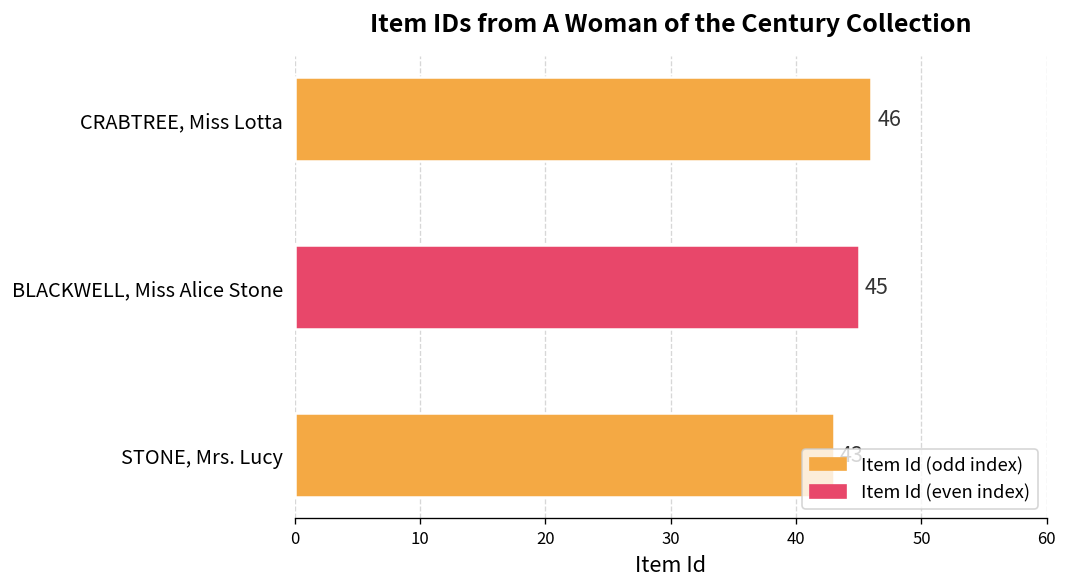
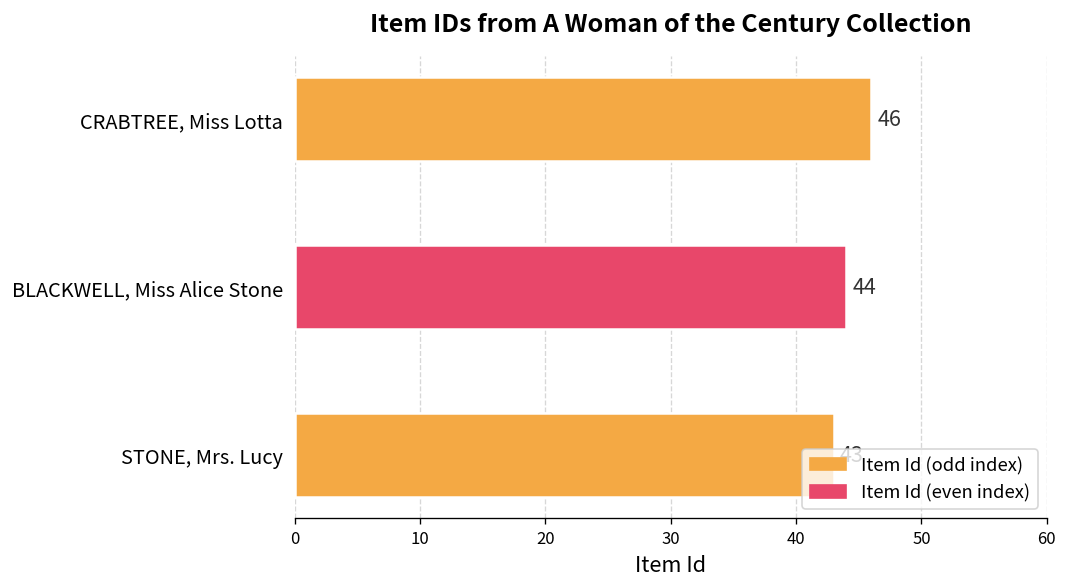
  {
    "CRABTREE, Miss Lotta": 46,
-   "BLACKWELL, Miss Alice Stone": 45
+   "BLACKWELL, Miss Alice Stone": 44
  }
